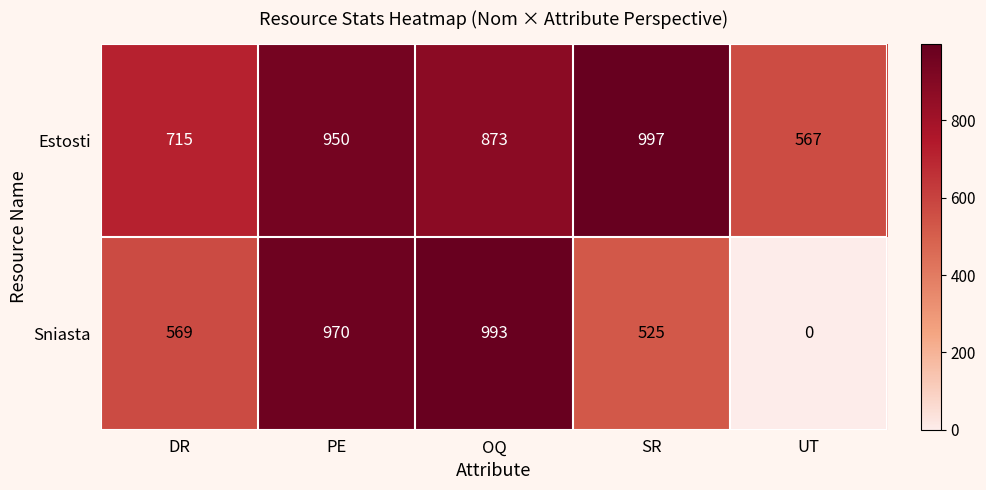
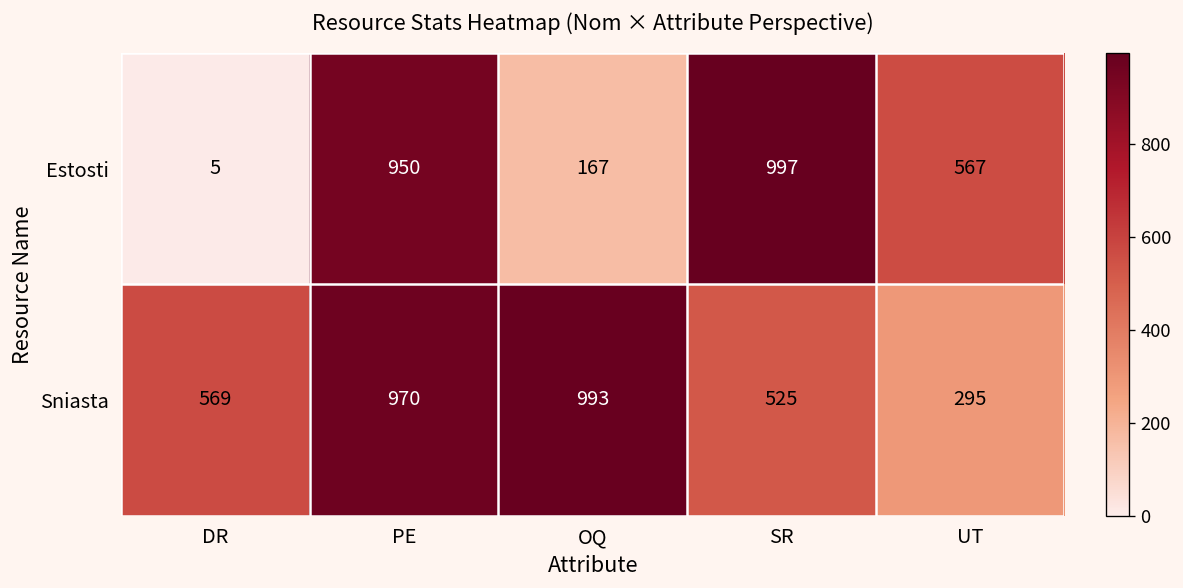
  {
    "Estosti": {
-     "DR": 715,
+     "DR": 5,
      "PE": 950,
-     "OQ": 873,
+     "OQ": 167,
      "SR": 997,
      "UT": 567
    },
    "Sniasta": {
      "DR": 569,
      "PE": 970,
      "OQ": 993,
      "SR": 525,
-     "UT": 0
+     "UT": 295
    }
  }
